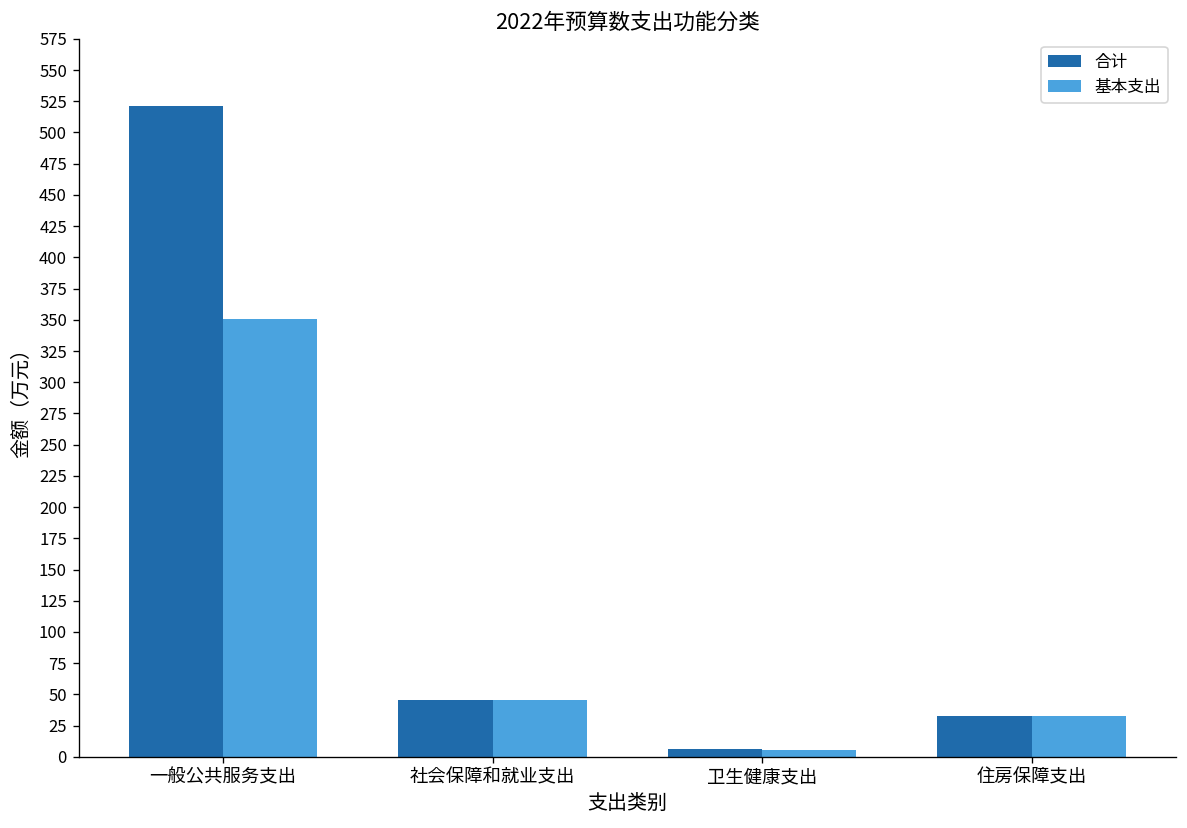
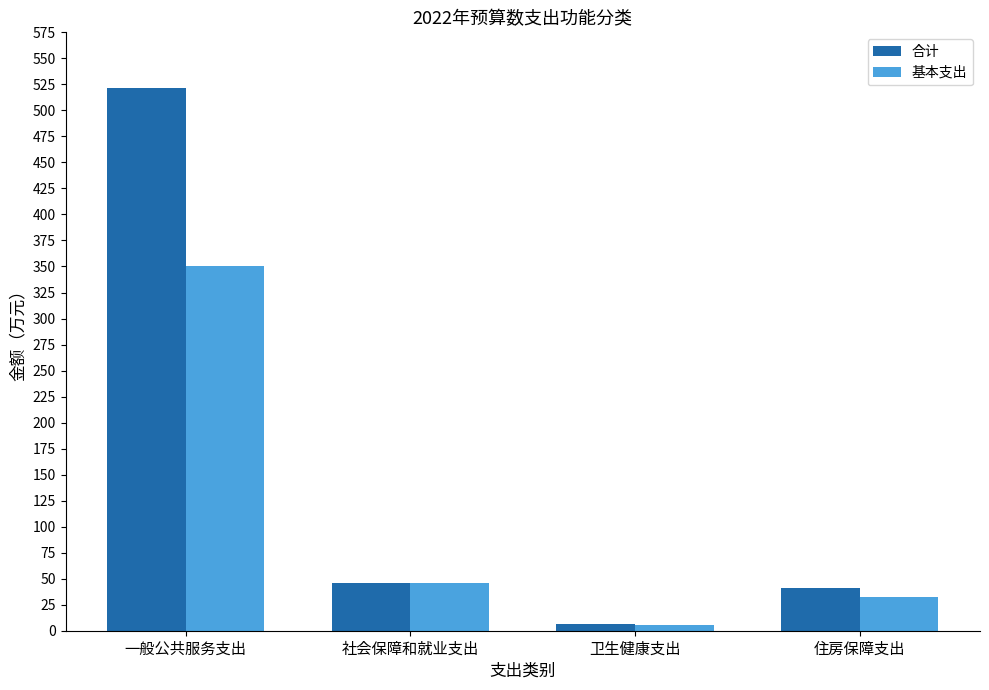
  {
    "合计": {
      "一般公共服务支出": 521,
      "社会保障和就业支出": 46,
      "卫生健康支出": 6,
-     "住房保障支出": 32
+     "住房保障支出": 41
    },
    "基本支出": {
      "一般公共服务支出": 350,
      "社会保障和就业支出": 46,
      "卫生健康支出": 6,
      "住房保障支出": 32
    }
  }
